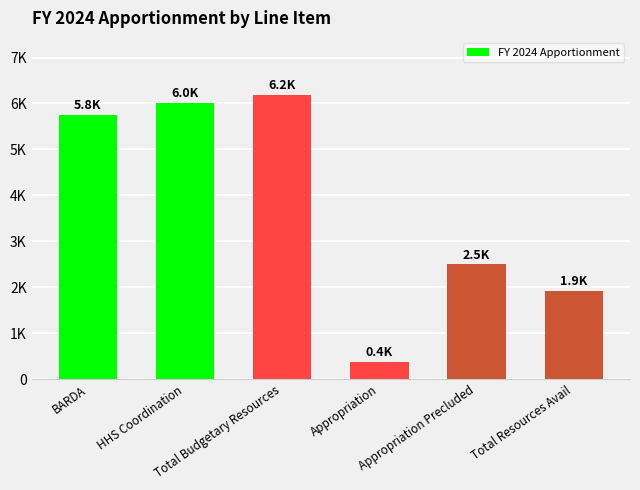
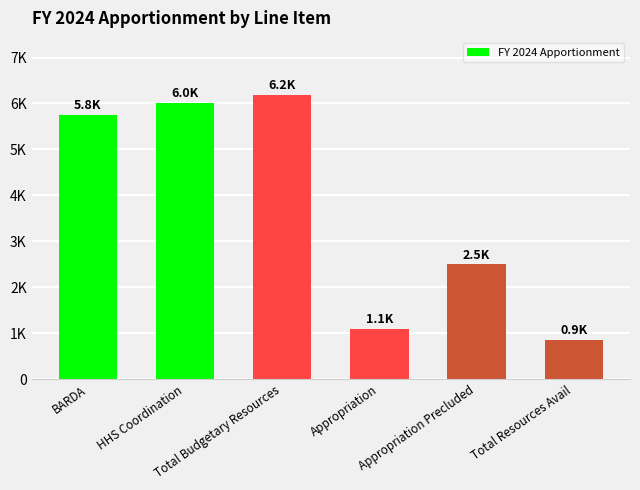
  {
    "BARDA": "5.8K",
    "HHS Coordination": "6.0K",
    "Total Budgetary Resources": "6.2K",
-   "Appropriation": "0.4K",
+   "Appropriation": "1.1K",
    "Appropriation Precluded": "2.5K",
-   "Total Resources Avail": "1.9K"
+   "Total Resources Avail": "0.9K"
  }
